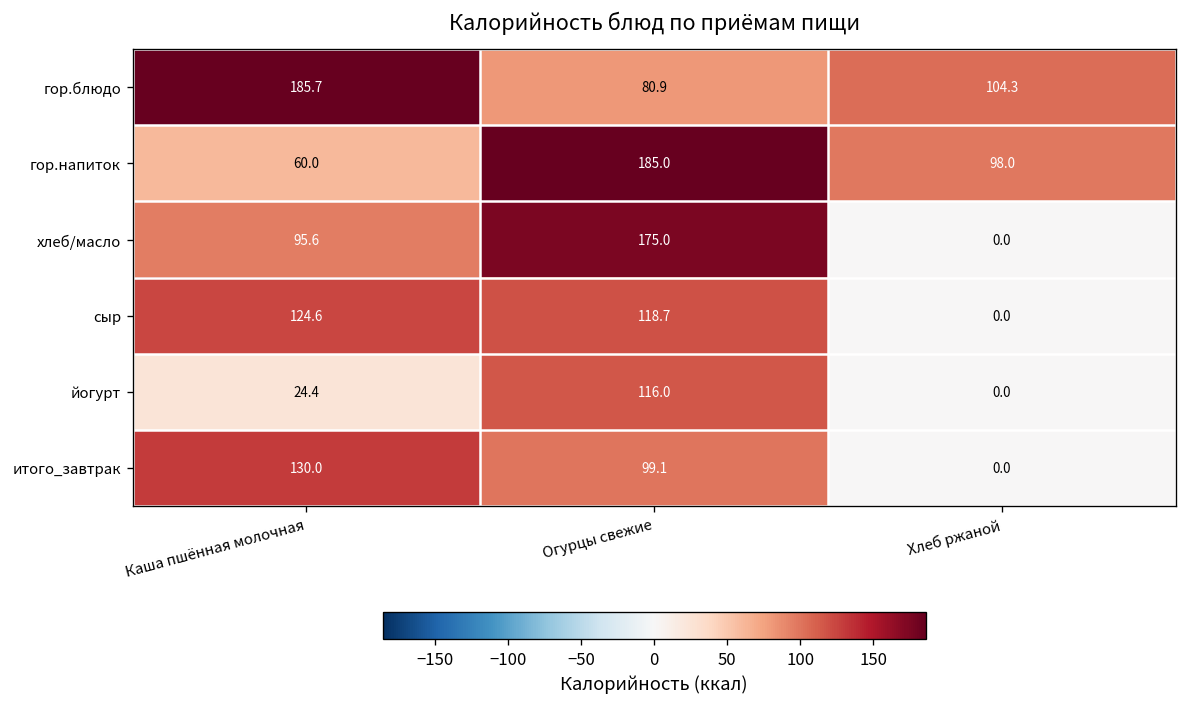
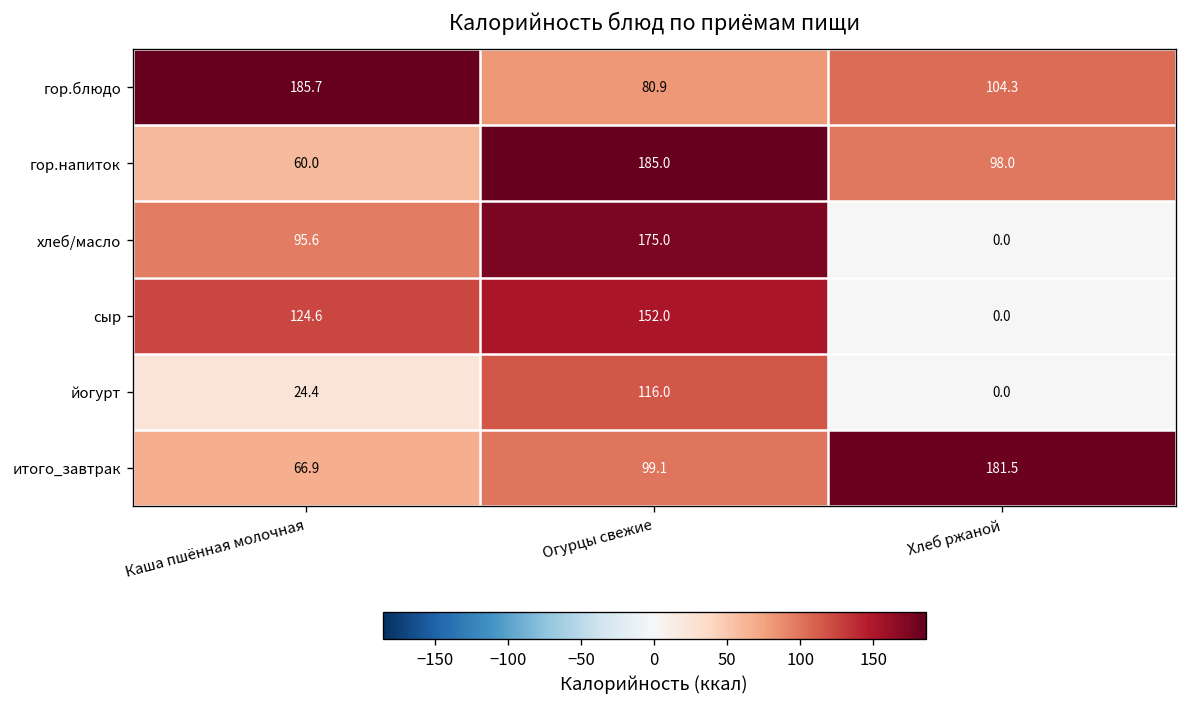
  {
    "гор.блюдо": {
      "Каша пшённая молочная": 185.7,
      "Огурцы свежие": 80.9,
      "Хлеб ржаной": 104.3
    },
    "гор.напиток": {
      "Каша пшённая молочная": 60.0,
      "Огурцы свежие": 185.0,
      "Хлеб ржаной": 98.0
    },
    "хлеб/масло": {
      "Каша пшённая молочная": 95.6,
      "Огурцы свежие": 175.0,
      "Хлеб ржаной": 0.0
    },
    "сыр": {
      "Каша пшённая молочная": 124.6,
-     "Огурцы свежие": 118.7,
+     "Огурцы свежие": 152.0,
      "Хлеб ржаной": 0.0
    },
    "йогурт": {
      "Каша пшённая молочная": 24.4,
      "Огурцы свежие": 116.0,
      "Хлеб ржаной": 0.0
    },
    "итого_завтрак": {
-     "Каша пшённая молочная": 130.0,
+     "Каша пшённая молочная": 66.9,
      "Огурцы свежие": 99.1,
-     "Хлеб ржаной": 0.0
+     "Хлеб ржаной": 181.5
    }
  }
